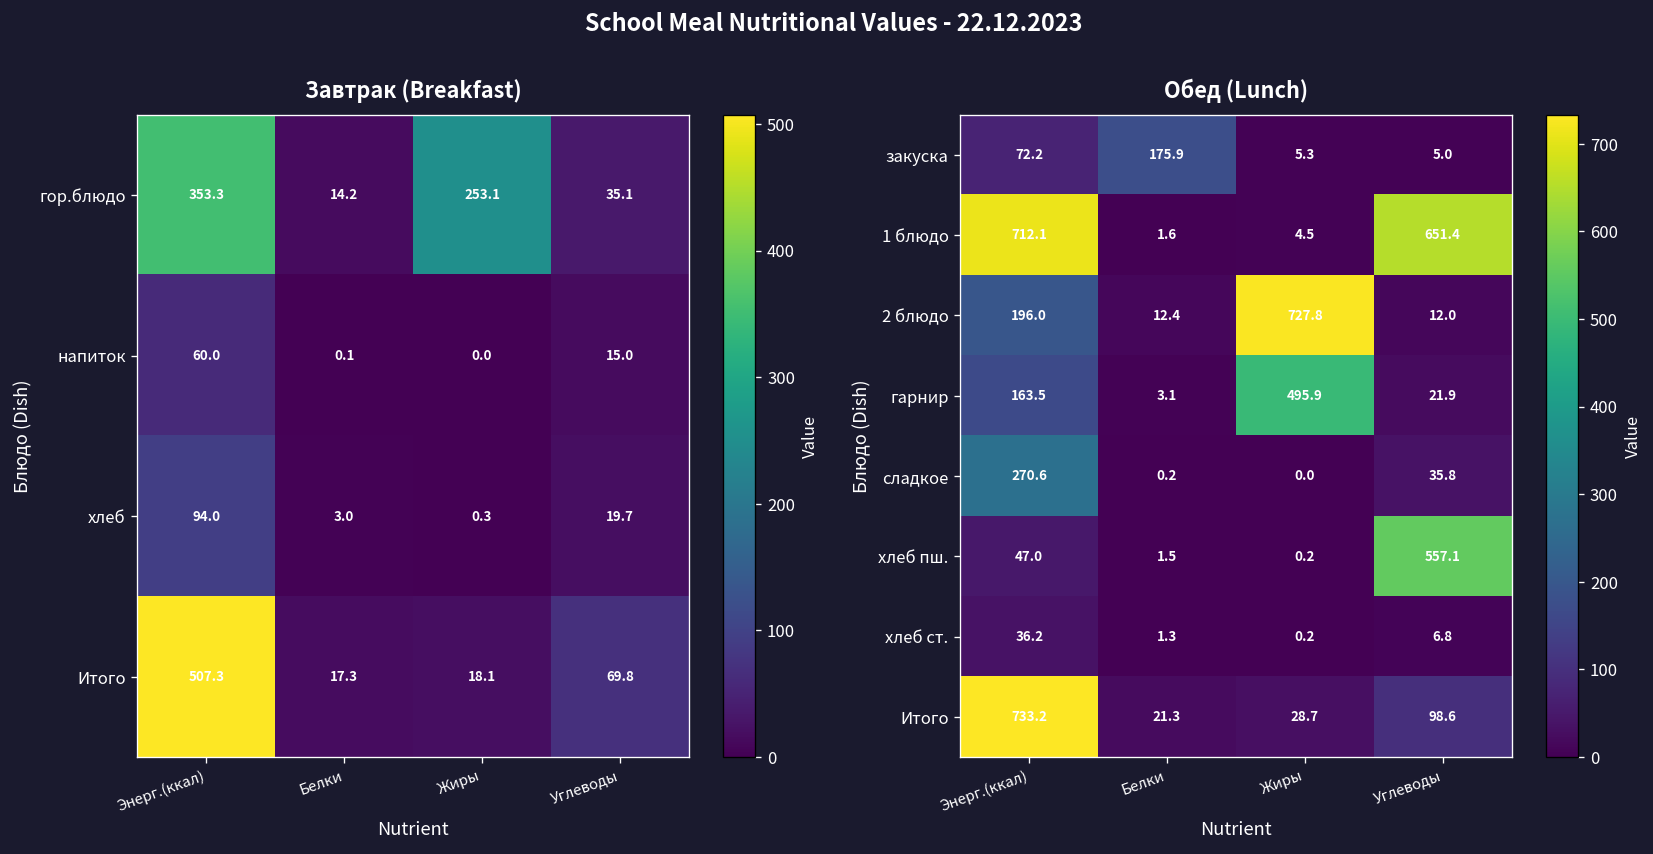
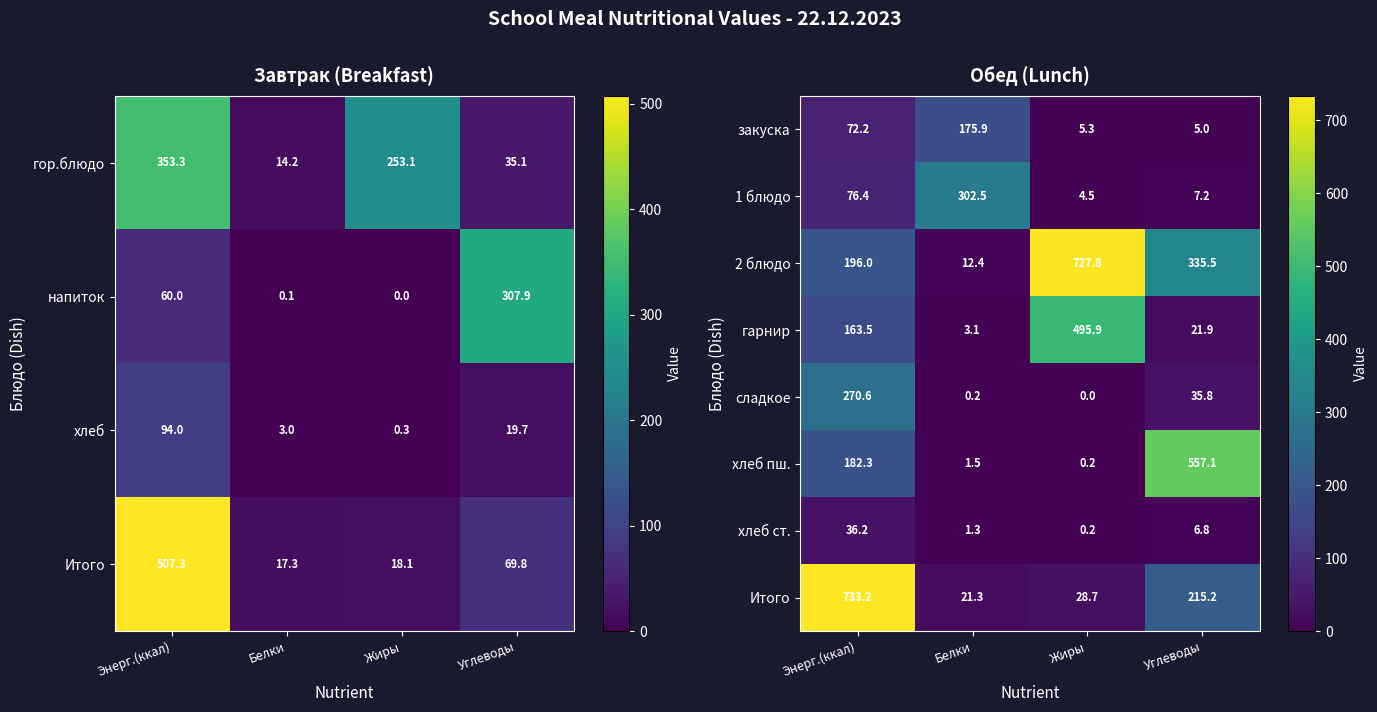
  {
    "Завтрак (Breakfast)": {
      "гор.блюдо": {
        "Энерг.(ккал)": 353.3,
        "Белки": 14.2,
        "Жиры": 253.1,
        "Углеводы": 35.1
      },
      "напиток": {
        "Энерг.(ккал)": 60.0,
        "Белки": 0.1,
        "Жиры": 0.0,
-       "Углеводы": 15.0
+       "Углеводы": 307.9
      },
      "хлеб": {
        "Энерг.(ккал)": 94.0,
        "Белки": 3.0,
        "Жиры": 0.3,
        "Углеводы": 19.7
      },
      "Итого": {
        "Энерг.(ккал)": 507.3,
        "Белки": 17.3,
        "Жиры": 18.1,
        "Углеводы": 69.8
      }
    },
    "Обед (Lunch)": {
      "закуска": {
        "Энерг.(ккал)": 72.2,
        "Белки": 175.9,
        "Жиры": 5.3,
        "Углеводы": 5.0
      },
      "1 блюдо": {
-       "Энерг.(ккал)": 712.1,
-       "Белки": 1.6,
+       "Энерг.(ккал)": 76.4,
+       "Белки": 302.5,
        "Жиры": 4.5,
-       "Углеводы": 651.4
+       "Углеводы": 7.2
      },
      "2 блюдо": {
        "Энерг.(ккал)": 196.0,
        "Белки": 12.4,
        "Жиры": 727.8,
-       "Углеводы": 12.0
+       "Углеводы": 335.5
      },
      "гарнир": {
        "Энерг.(ккал)": 163.5,
        "Белки": 3.1,
        "Жиры": 495.9,
        "Углеводы": 21.9
      },
      "сладкое": {
        "Энерг.(ккал)": 270.6,
        "Белки": 0.2,
        "Жиры": 0.0,
        "Углеводы": 35.8
      },
      "хлеб пш.": {
-       "Энерг.(ккал)": 47.0,
+       "Энерг.(ккал)": 182.3,
        "Белки": 1.5,
        "Жиры": 0.2,
        "Углеводы": 557.1
      },
      "хлеб ст.": {
        "Энерг.(ккал)": 36.2,
        "Белки": 1.3,
        "Жиры": 0.2,
        "Углеводы": 6.8
      },
      "Итого": {
        "Энерг.(ккал)": 733.2,
        "Белки": 21.3,
        "Жиры": 28.7,
-       "Углеводы": 98.6
+       "Углеводы": 215.2
      }
    }
  }
